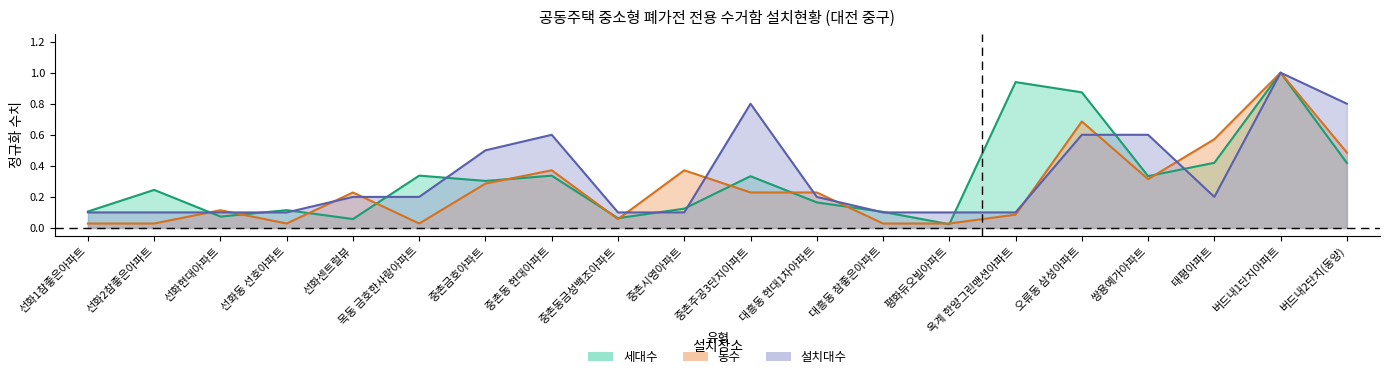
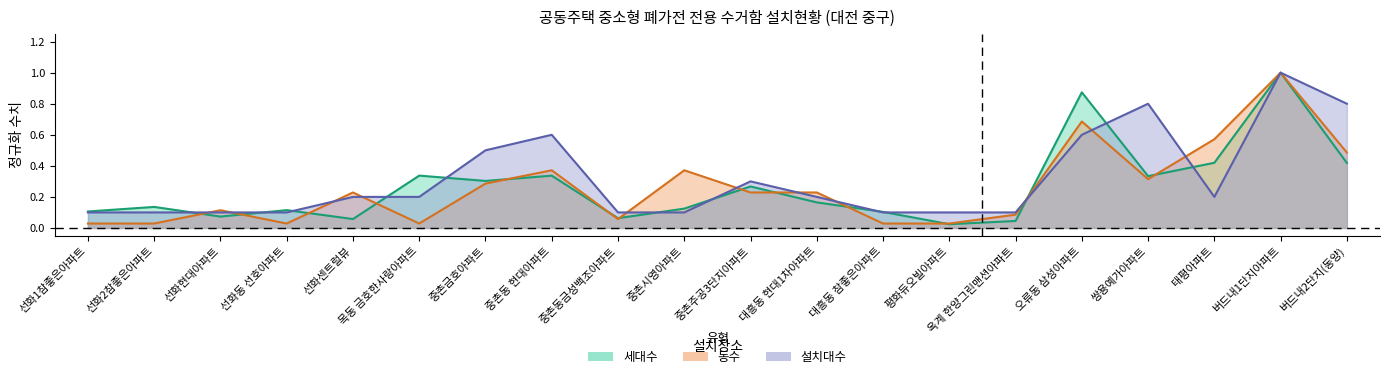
  {
    "세대수": {
-     "선화2참좋은아파트": 0.25,
+     "선화2참좋은아파트": 0.14,
      "선화현대아파트": 0.07,
      "선화센트럴뷰": 0.06,
      "목동 금호한사랑아파트": 0.34,
      "중촌금호아파트": 0.30,
      "중촌동 현대아파트": 0.34,
      "중촌시영아파트": 0.12,
-     "중촌주공3단지아파트": 0.33,
+     "중촌주공3단지아파트": 0.27,
      "대흥동 현대1차아파트": 0.16,
-     "옥계 한양그린맨션아파트": 0.94,
+     "옥계 한양그린맨션아파트": 0.04,
      "오류동 삼성아파트": 0.87,
      "쌍용예가아파트": 0.33,
      "태평아파트": 0.42,
      "버드내2단지(동양)": 0.42
    },
    "동수": {
      "선화1참좋은아파트": 0.03,
      "선화2참좋은아파트": 0.03,
      "선화동 선호아파트": 0.03,
      "선화센트럴뷰": 0.23,
      "목동 금호한사랑아파트": 0.03,
      "중촌금호아파트": 0.29,
      "중촌동 현대아파트": 0.37,
      "중촌시영아파트": 0.37,
      "중촌주공3단지아파트": 0.23,
      "대흥동 현대1차아파트": 0.23,
      "대흥동 참좋은아파트": 0.03,
      "오류동 삼성아파트": 0.69,
      "쌍용예가아파트": 0.31,
      "태평아파트": 0.57,
      "버드내2단지(동양)": 0.49
    },
    "설치대수": {
      "선화2참좋은아파트": 0.10,
      "선화센트럴뷰": 0.20,
      "목동 금호한사랑아파트": 0.20,
      "중촌금호아파트": 0.50,
      "중촌동 현대아파트": 0.60,
      "중촌동금성백조아파트": 0.10,
      "중촌시영아파트": 0.10,
-     "중촌주공3단지아파트": 0.80,
+     "중촌주공3단지아파트": 0.30,
      "대흥동 현대1차아파트": 0.20,
      "평화듀오빌아파트": 0.10,
      "오류동 삼성아파트": 0.60,
-     "쌍용예가아파트": 0.60,
+     "쌍용예가아파트": 0.80,
      "태평아파트": 0.20,
      "버드내2단지(동양)": 0.80
    }
  }
